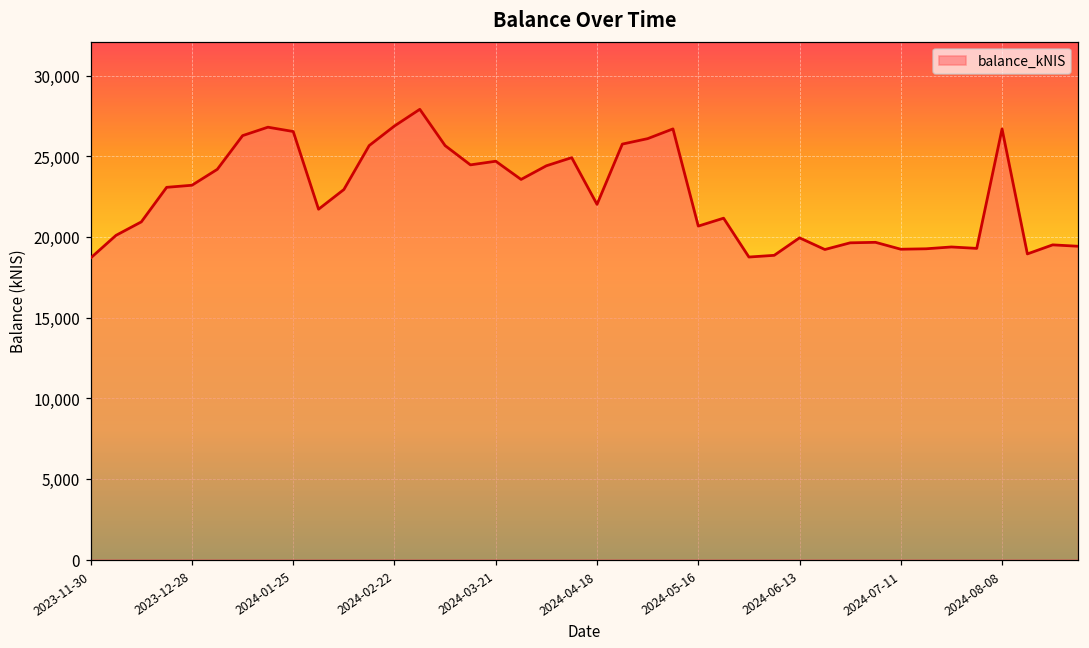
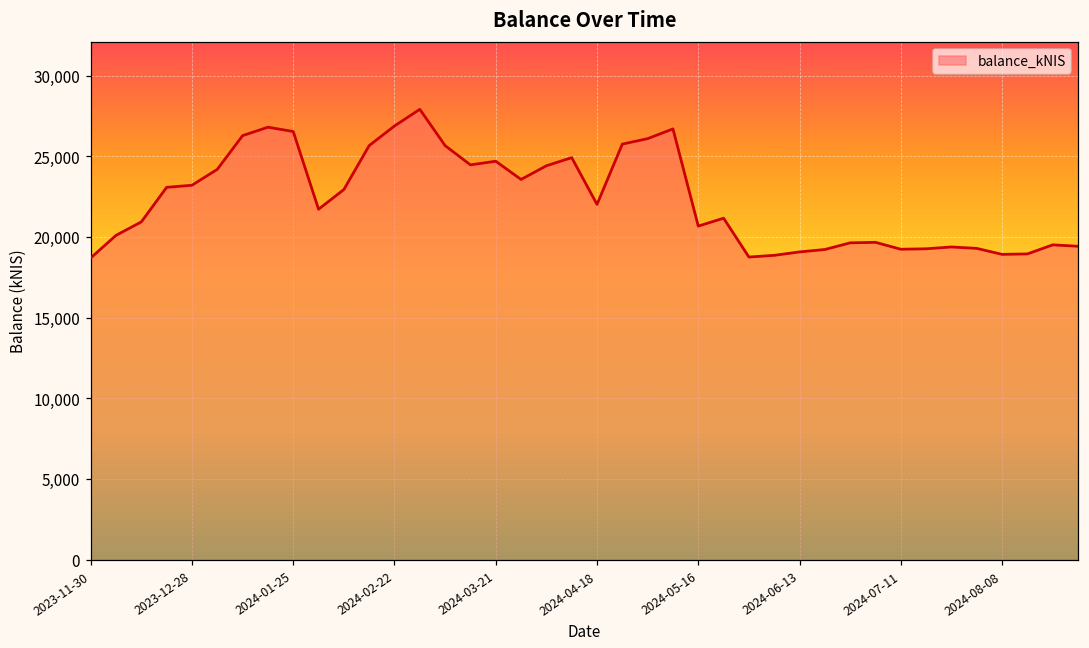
  {
    "2023-11-30": "18,700",
    "2023-12-28": "23,200",
    "2024-01-25": "26,500",
    "2024-02-22": "26,900",
    "2024-03-21": "24,700",
    "2024-04-18": "22,000",
    "2024-05-16": "20,700",
-   "2024-06-13": "19,900",
+   "2024-06-13": "19,100",
    "2024-07-11": "19,200",
-   "2024-08-08": "26,700"
+   "2024-08-08": "18,900"
  }
